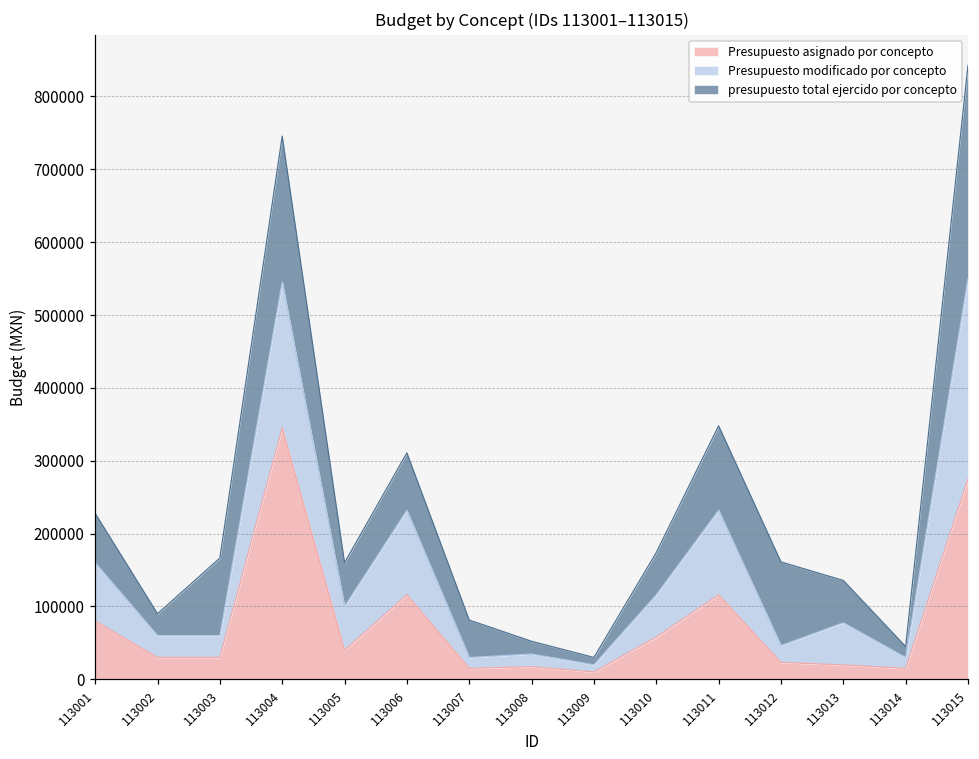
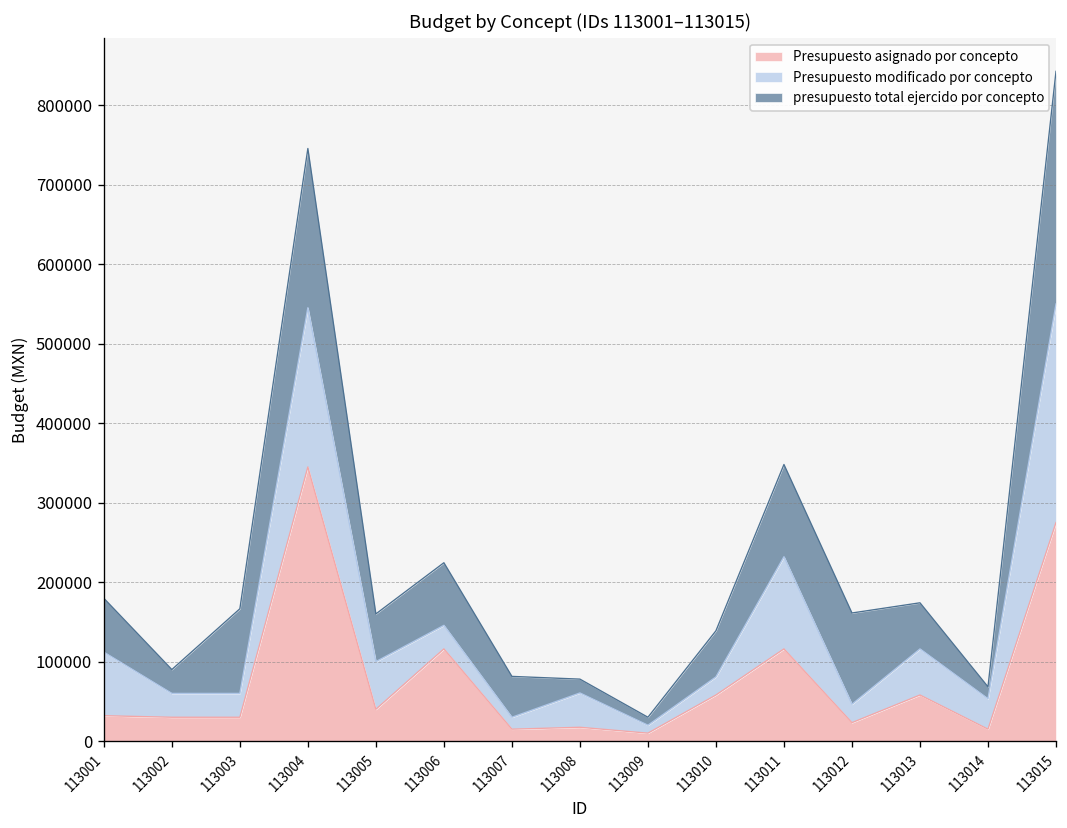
  {
    "Presupuesto asignado por concepto": {
-     "113001": 80000,
+     "113001": 30000,
      "113002": 30000,
      "113003": 30000,
      "113004": 340000,
      "113005": 40000,
      "113006": 120000,
      "113007": 20000,
      "113008": 20000,
      "113009": 10000,
      "113010": 60000,
      "113011": 120000,
      "113012": 20000,
-     "113013": 20000,
+     "113013": 60000,
      "113014": 10000,
      "113015": 280000
    },
    "Presupuesto modificado por concepto": {
      "113001": 80000,
      "113002": 30000,
      "113003": 30000,
      "113004": 200000,
      "113005": 60000,
-     "113006": 120000,
+     "113006": 30000,
      "113007": 20000,
-     "113008": 20000,
+     "113008": 40000,
      "113009": 10000,
-     "113010": 60000,
+     "113010": 20000,
      "113011": 120000,
      "113012": 20000,
      "113013": 60000,
-     "113014": 10000,
+     "113014": 40000,
      "113015": 280000
    },
    "presupuesto total ejercido por concepto": {
      "113001": 70000,
      "113002": 30000,
      "113003": 110000,
      "113004": 200000,
      "113005": 60000,
      "113006": 80000,
      "113007": 50000,
      "113008": 20000,
      "113009": 10000,
      "113010": 60000,
      "113011": 120000,
      "113012": 110000,
      "113013": 60000,
      "113014": 10000,
      "113015": 290000
    }
  }
